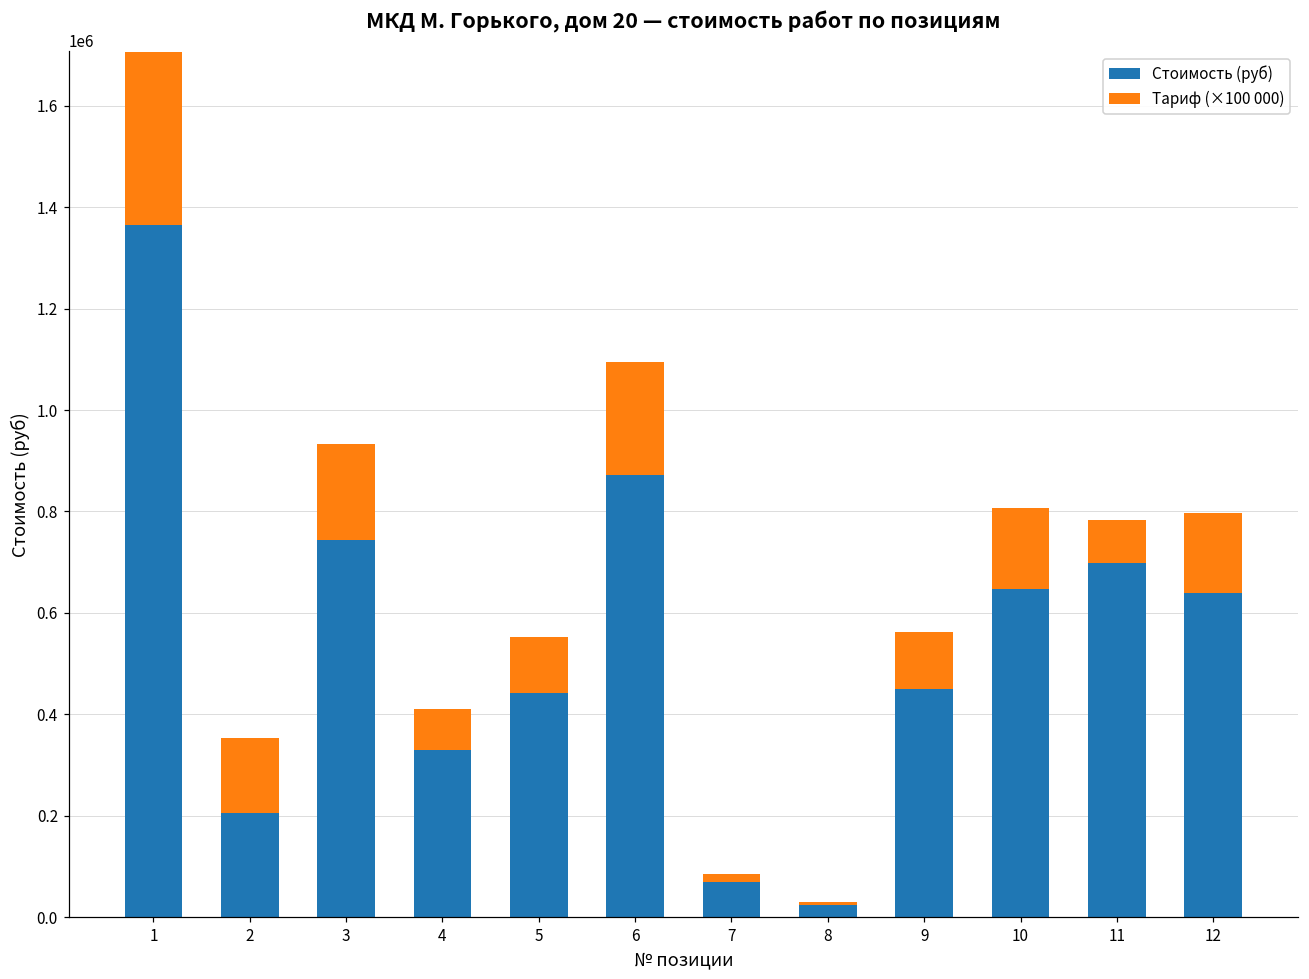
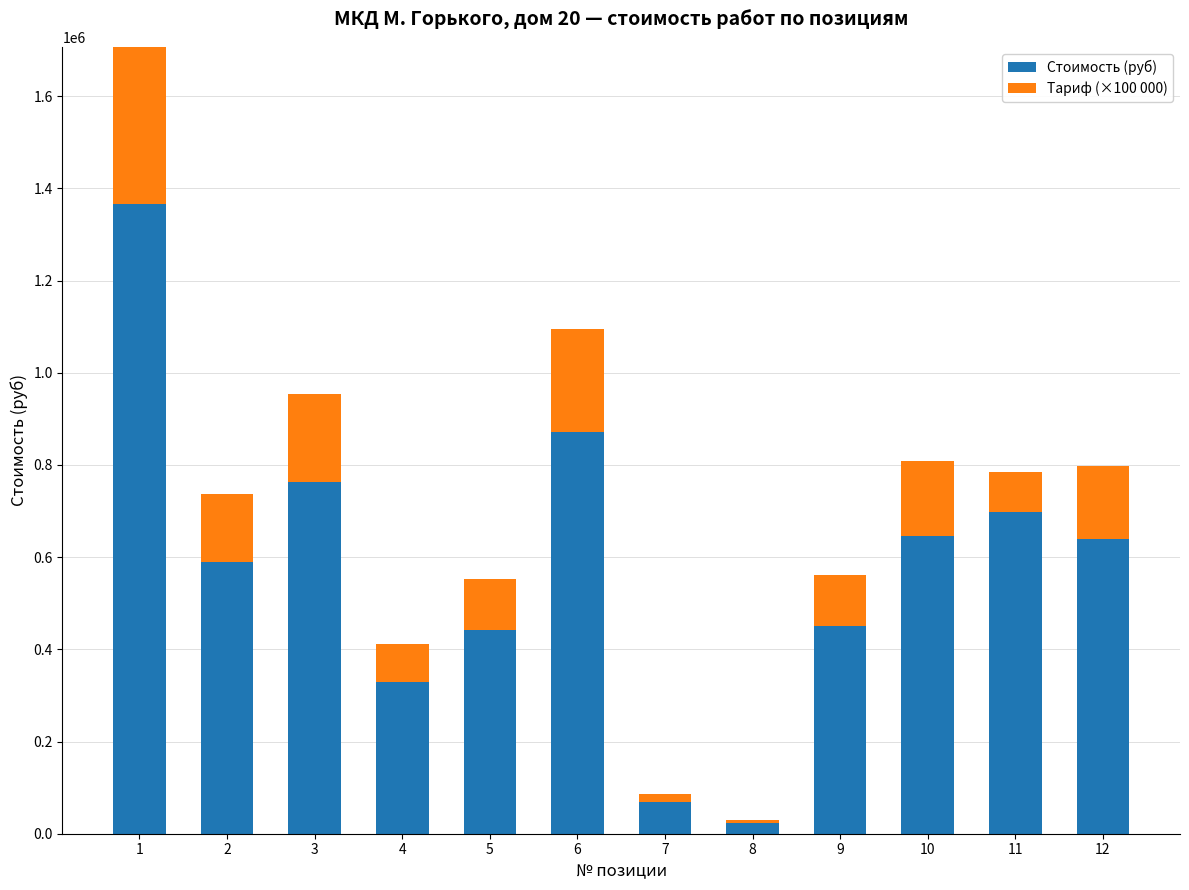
  {
    "Стоимость (руб)": {
      "1": 1370000,
-     "2": 210000,
-     "3": 740000,
+     "2": 590000,
+     "3": 760000,
      "4": 330000,
      "5": 440000,
      "6": 870000,
      "7": 70000,
      "8": 20000,
      "9": 450000,
      "10": 650000,
      "11": 700000,
      "12": 640000
    },
    "Тариф (×100 000)": {
      "1": 340000,
      "2": 150000,
      "3": 190000,
      "4": 80000,
      "5": 110000,
      "6": 220000,
      "7": 20000,
      "8": 10000,
      "9": 110000,
      "10": 160000,
      "11": 90000,
      "12": 160000
    }
  }
